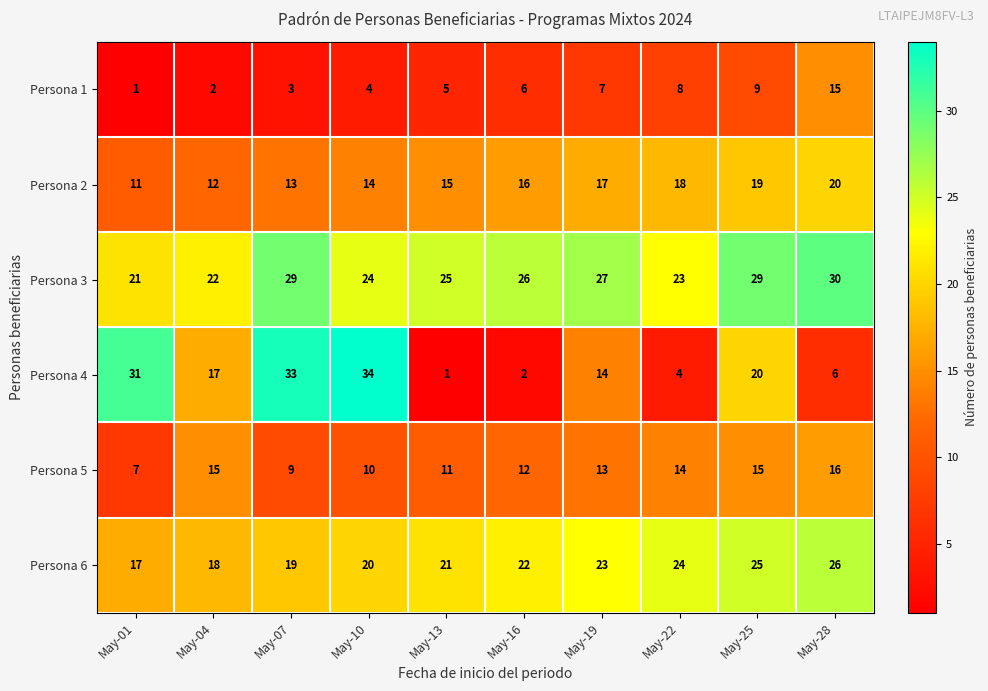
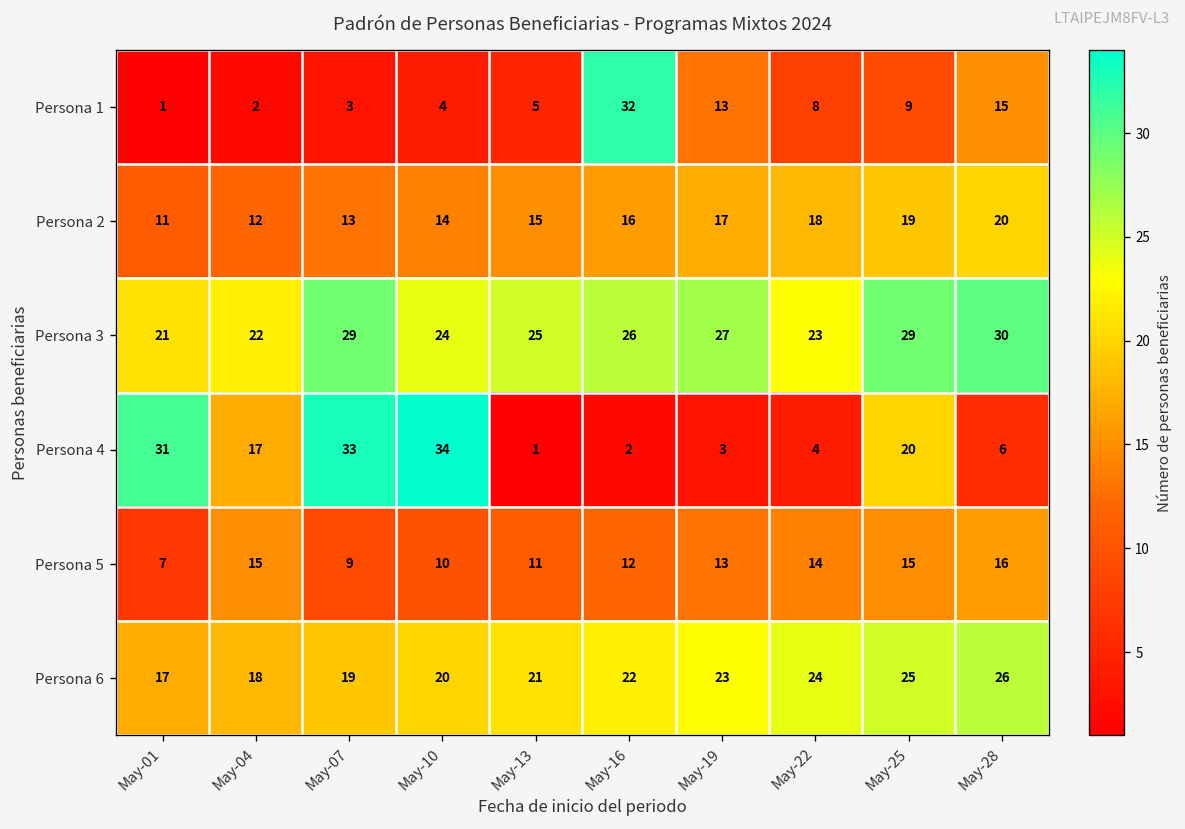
  {
    "Persona 1": {
      "May-01": 1,
      "May-04": 2,
      "May-07": 3,
      "May-10": 4,
      "May-13": 5,
-     "May-16": 6,
-     "May-19": 7,
+     "May-16": 32,
+     "May-19": 13,
      "May-22": 8,
      "May-25": 9,
      "May-28": 15
    },
    "Persona 2": {
      "May-01": 11,
      "May-04": 12,
      "May-07": 13,
      "May-10": 14,
      "May-13": 15,
      "May-16": 16,
      "May-19": 17,
      "May-22": 18,
      "May-25": 19,
      "May-28": 20
    },
    "Persona 3": {
      "May-01": 21,
      "May-04": 22,
      "May-07": 29,
      "May-10": 24,
      "May-13": 25,
      "May-16": 26,
      "May-19": 27,
      "May-22": 23,
      "May-25": 29,
      "May-28": 30
    },
    "Persona 4": {
      "May-01": 31,
      "May-04": 17,
      "May-07": 33,
      "May-10": 34,
      "May-13": 1,
      "May-16": 2,
-     "May-19": 14,
+     "May-19": 3,
      "May-22": 4,
      "May-25": 20,
      "May-28": 6
    },
    "Persona 5": {
      "May-01": 7,
      "May-04": 15,
      "May-07": 9,
      "May-10": 10,
      "May-13": 11,
      "May-16": 12,
      "May-19": 13,
      "May-22": 14,
      "May-25": 15,
      "May-28": 16
    },
    "Persona 6": {
      "May-01": 17,
      "May-04": 18,
      "May-07": 19,
      "May-10": 20,
      "May-13": 21,
      "May-16": 22,
      "May-19": 23,
      "May-22": 24,
      "May-25": 25,
      "May-28": 26
    }
  }
